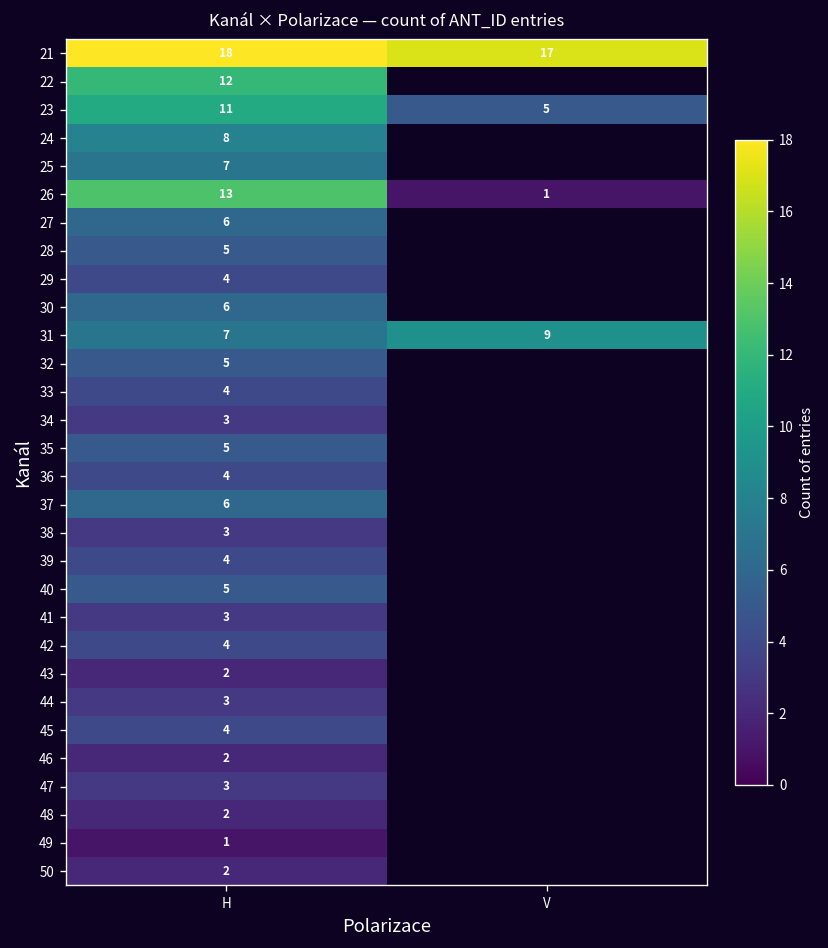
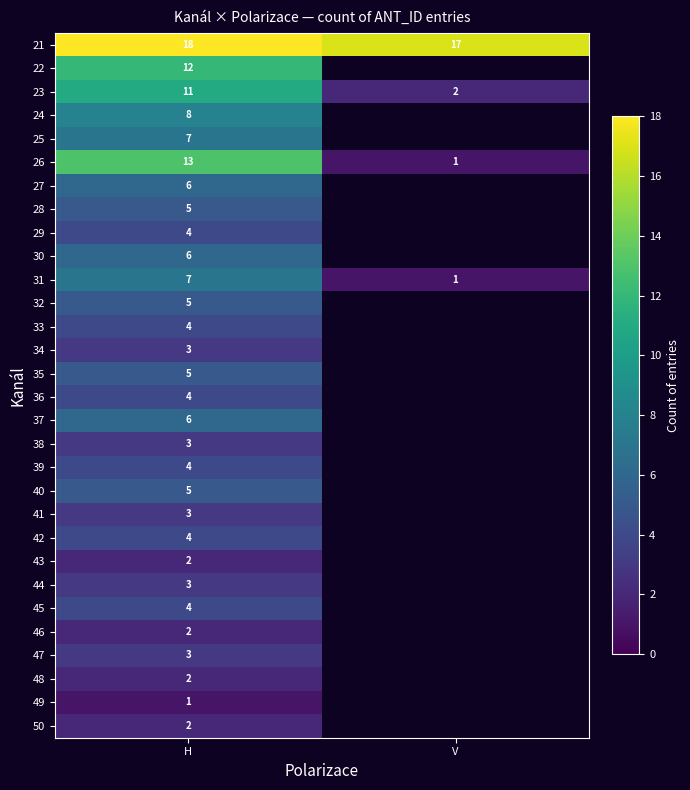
  {
    "21": {
      "H": 18,
      "V": 17
    },
    "22": {
      "H": 12
    },
    "23": {
      "H": 11,
-     "V": 5
+     "V": 2
    },
    "24": {
      "H": 8
    },
    "25": {
      "H": 7
    },
    "26": {
      "H": 13,
      "V": 1
    },
    "27": {
      "H": 6
    },
    "28": {
      "H": 5
    },
    "29": {
      "H": 4
    },
    "30": {
      "H": 6
    },
    "31": {
      "H": 7,
-     "V": 9
+     "V": 1
    },
    "32": {
      "H": 5
    },
    "33": {
      "H": 4
    },
    "34": {
      "H": 3
    },
    "35": {
      "H": 5
    },
    "36": {
      "H": 4
    },
    "37": {
      "H": 6
    },
    "38": {
      "H": 3
    },
    "39": {
      "H": 4
    },
    "40": {
      "H": 5
    },
    "41": {
      "H": 3
    },
    "42": {
      "H": 4
    },
    "43": {
      "H": 2
    },
    "44": {
      "H": 3
    },
    "45": {
      "H": 4
    },
    "46": {
      "H": 2
    },
    "47": {
      "H": 3
    },
    "48": {
      "H": 2
    },
    "49": {
      "H": 1
    },
    "50": {
      "H": 2
    }
  }
